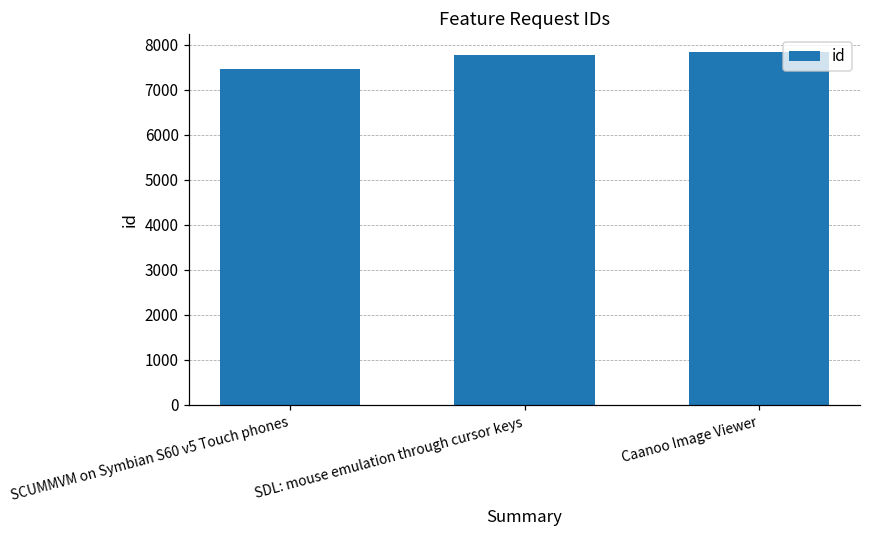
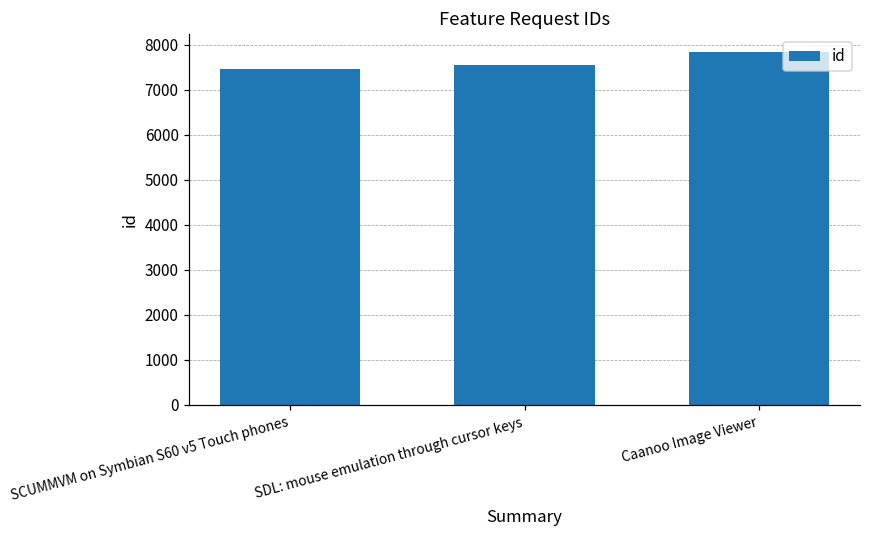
  {
    "SCUMMVM on Symbian S60 v5 Touch phones": 7500,
-   "SDL: mouse emulation through cursor keys": 7800,
+   "SDL: mouse emulation through cursor keys": 7600,
    "Caanoo Image Viewer": 7800
  }
